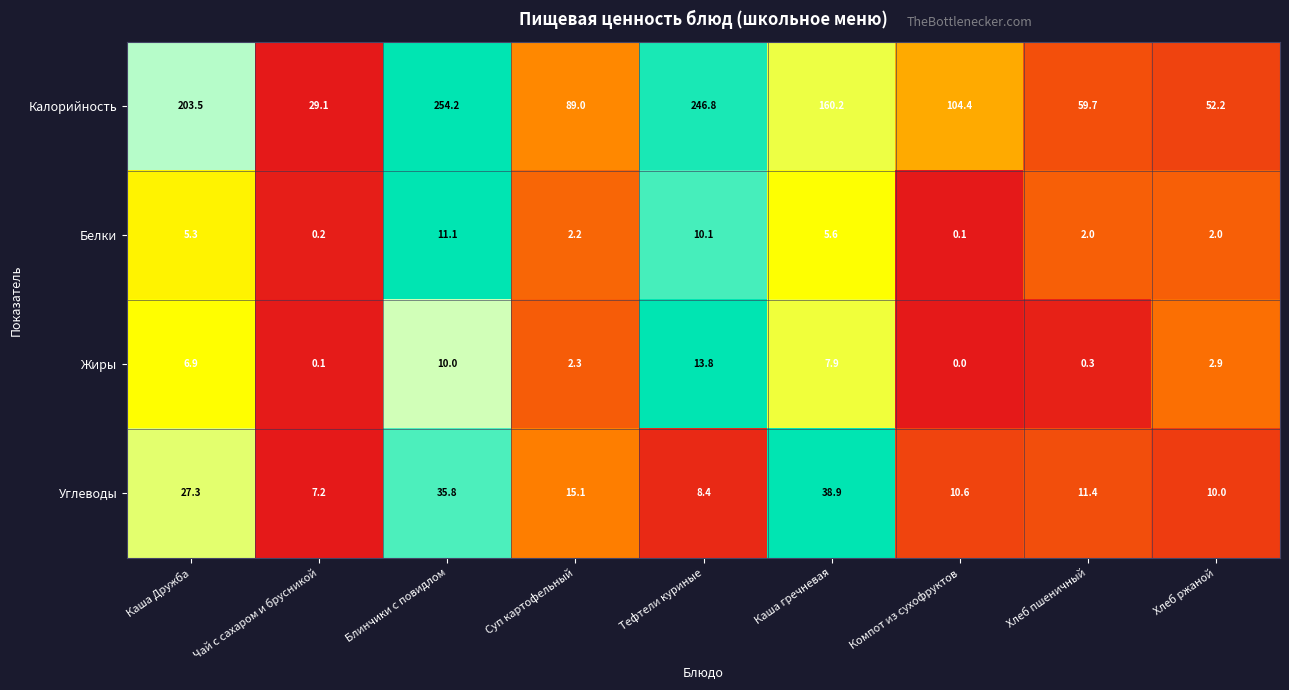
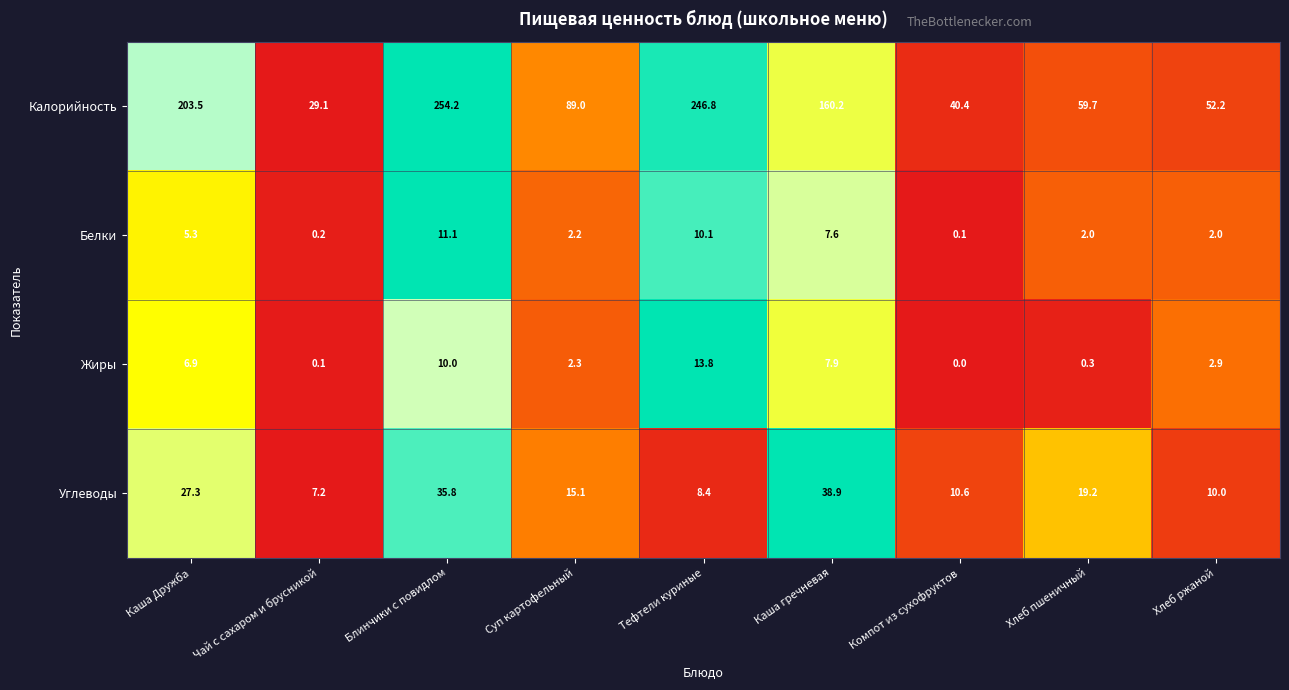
  {
    "Калорийность": {
      "Каша Дружба": 203.5,
      "Чай с сахаром и брусникой": 29.1,
      "Блинчики с повидлом": 254.2,
      "Суп картофельный": 89.0,
      "Тефтели куриные": 246.8,
      "Каша гречневая": 160.2,
-     "Компот из сухофруктов": 104.4,
+     "Компот из сухофруктов": 40.4,
      "Хлеб пшеничный": 59.7,
      "Хлеб ржаной": 52.2
    },
    "Белки": {
      "Каша Дружба": 5.3,
      "Чай с сахаром и брусникой": 0.2,
      "Блинчики с повидлом": 11.1,
      "Суп картофельный": 2.2,
      "Тефтели куриные": 10.1,
-     "Каша гречневая": 5.6,
+     "Каша гречневая": 7.6,
      "Компот из сухофруктов": 0.1,
      "Хлеб пшеничный": 2.0,
      "Хлеб ржаной": 2.0
    },
    "Жиры": {
      "Каша Дружба": 6.9,
      "Чай с сахаром и брусникой": 0.1,
      "Блинчики с повидлом": 10.0,
      "Суп картофельный": 2.3,
      "Тефтели куриные": 13.8,
      "Каша гречневая": 7.9,
      "Компот из сухофруктов": 0.0,
      "Хлеб пшеничный": 0.3,
      "Хлеб ржаной": 2.9
    },
    "Углеводы": {
      "Каша Дружба": 27.3,
      "Чай с сахаром и брусникой": 7.2,
      "Блинчики с повидлом": 35.8,
      "Суп картофельный": 15.1,
      "Тефтели куриные": 8.4,
      "Каша гречневая": 38.9,
      "Компот из сухофруктов": 10.6,
-     "Хлеб пшеничный": 11.4,
+     "Хлеб пшеничный": 19.2,
      "Хлеб ржаной": 10.0
    }
  }
